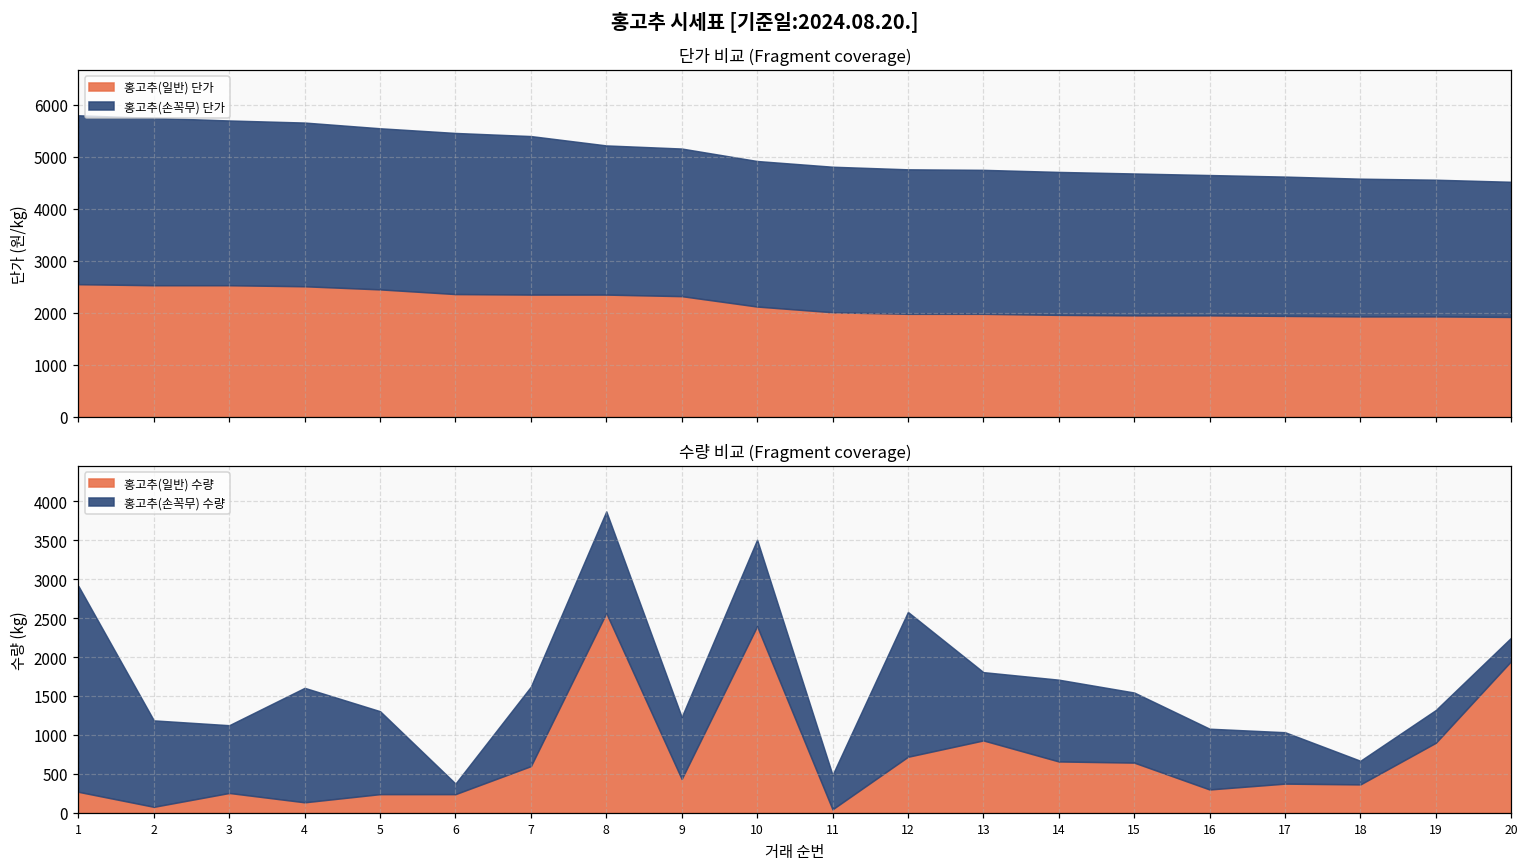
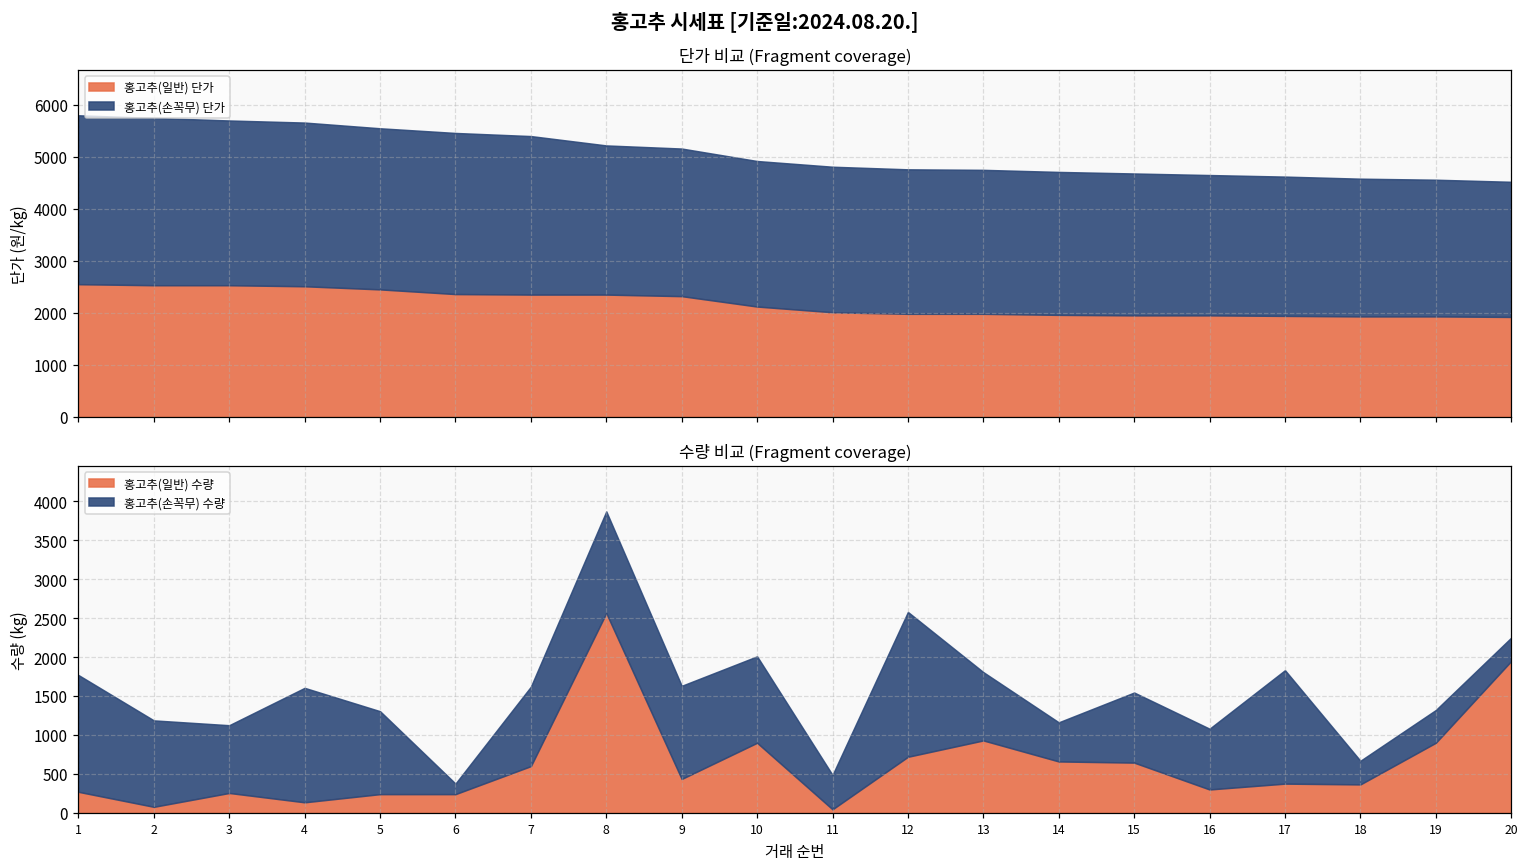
  {
    "수량 비교 (Fragment coverage)": {
      "홍고추(일반) 수량": {
        "1": 300,
        "2": 100,
        "3": 300,
        "4": 100,
        "5": 200,
        "6": 200,
        "7": 600,
        "8": 2600,
        "9": 400,
-       "10": 2400,
+       "10": 900,
        "11": 0,
        "12": 700,
        "13": 900,
        "14": 700,
        "15": 600,
        "16": 300,
        "17": 400,
        "18": 400,
        "19": 900,
        "20": 2000
      },
      "홍고추(손꼭무) 수량": {
-       "1": 2600,
+       "1": 1500,
        "2": 1100,
        "3": 900,
        "4": 1500,
        "5": 1100,
        "6": 100,
        "7": 1000,
        "8": 1300,
-       "9": 800,
+       "9": 1200,
        "10": 1100,
        "11": 400,
        "12": 1900,
        "13": 900,
-       "14": 1100,
+       "14": 500,
        "15": 900,
        "16": 800,
-       "17": 700,
+       "17": 1500,
        "18": 300,
        "19": 400,
        "20": 300
      }
    }
  }
